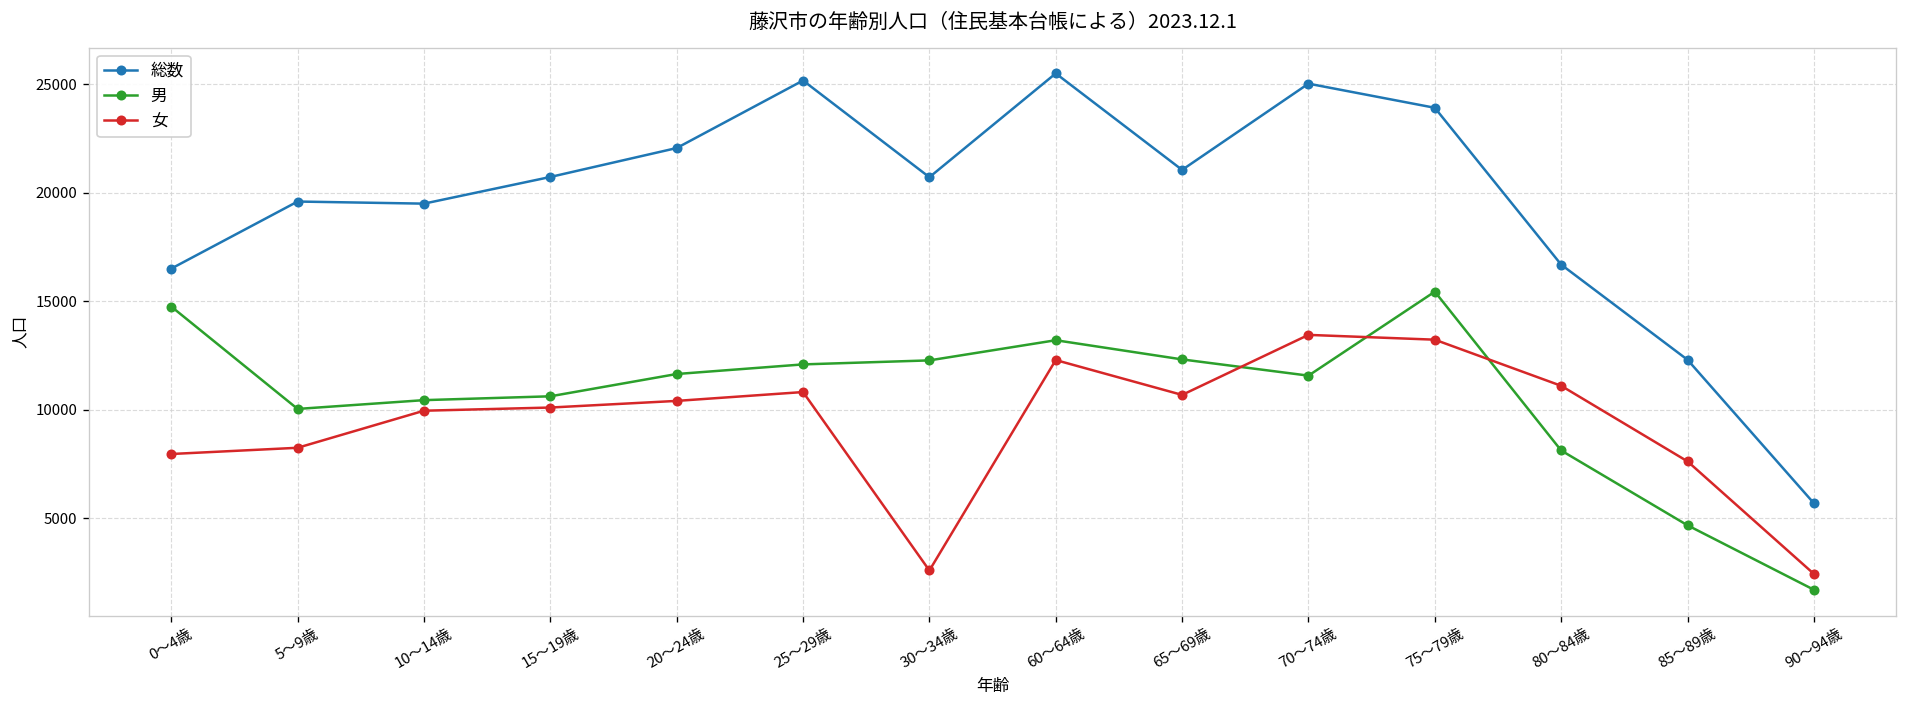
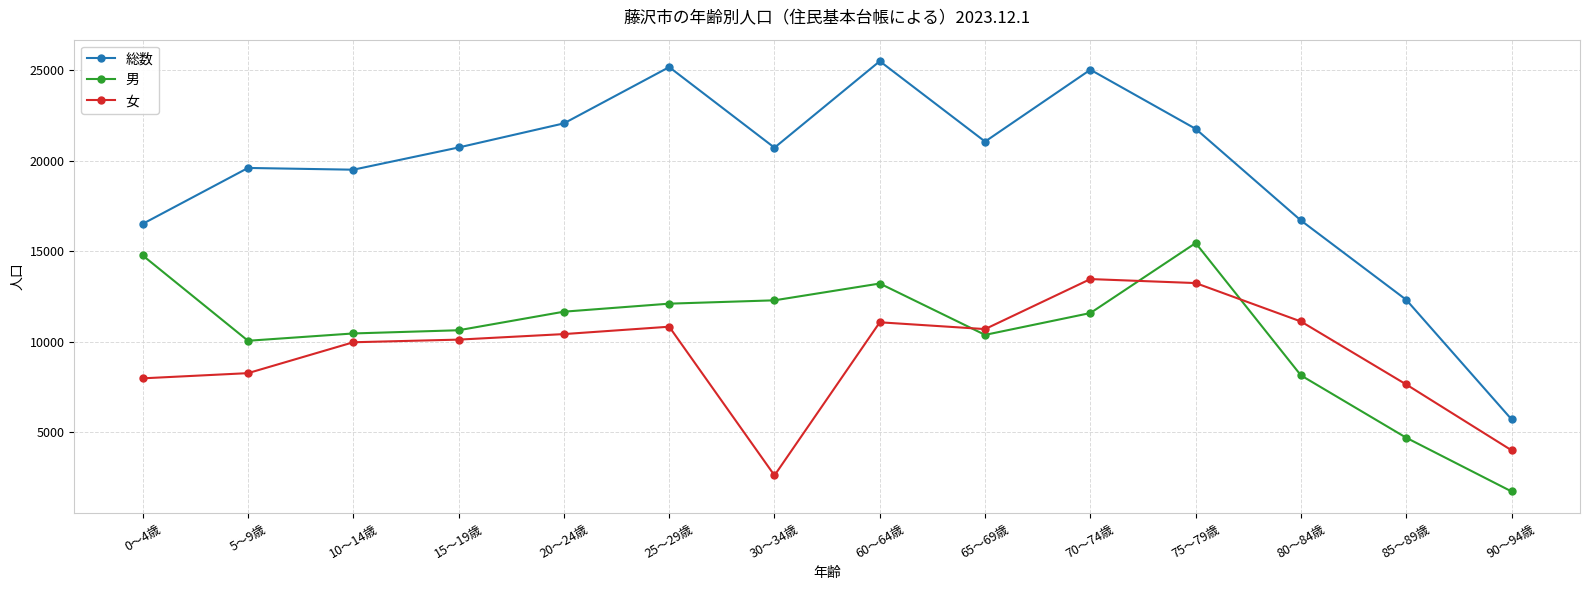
  {
    "総数": {
      "0～4歳": 16500,
      "5～9歳": 19600,
      "10～14歳": 19500,
      "15～19歳": 20700,
      "20～24歳": 22100,
      "25～29歳": 25200,
      "30～34歳": 20700,
      "60～64歳": 25500,
      "65～69歳": 21100,
      "70～74歳": 25000,
-     "75～79歳": 23900,
+     "75～79歳": 21800,
      "80～84歳": 16700,
      "85～89歳": 12300,
      "90～94歳": 5700
    },
    "男": {
      "0～4歳": 14800,
      "5～9歳": 10000,
      "10～14歳": 10400,
      "15～19歳": 10600,
      "20～24歳": 11700,
      "25～29歳": 12100,
      "30～34歳": 12300,
      "60～64歳": 13200,
-     "65～69歳": 12300,
+     "65～69歳": 10400,
      "70～74歳": 11600,
      "75～79歳": 15400,
      "80～84歳": 8100,
      "85～89歳": 4700,
      "90～94歳": 1700
    },
    "女": {
      "0～4歳": 8000,
      "5～9歳": 8300,
      "10～14歳": 10000,
      "15～19歳": 10100,
      "20～24歳": 10400,
      "25～29歳": 10800,
      "30～34歳": 2600,
-     "60～64歳": 12300,
+     "60～64歳": 11100,
      "65～69歳": 10700,
      "70～74歳": 13500,
      "75～79歳": 13200,
      "80～84歳": 11100,
      "85～89歳": 7600,
-     "90～94歳": 2400
+     "90～94歳": 4000
    }
  }
